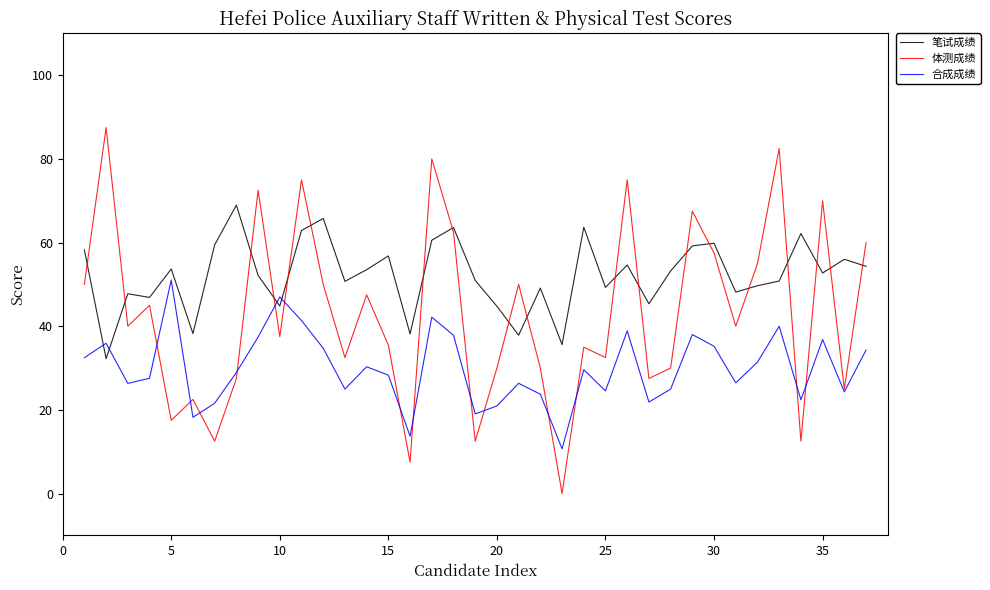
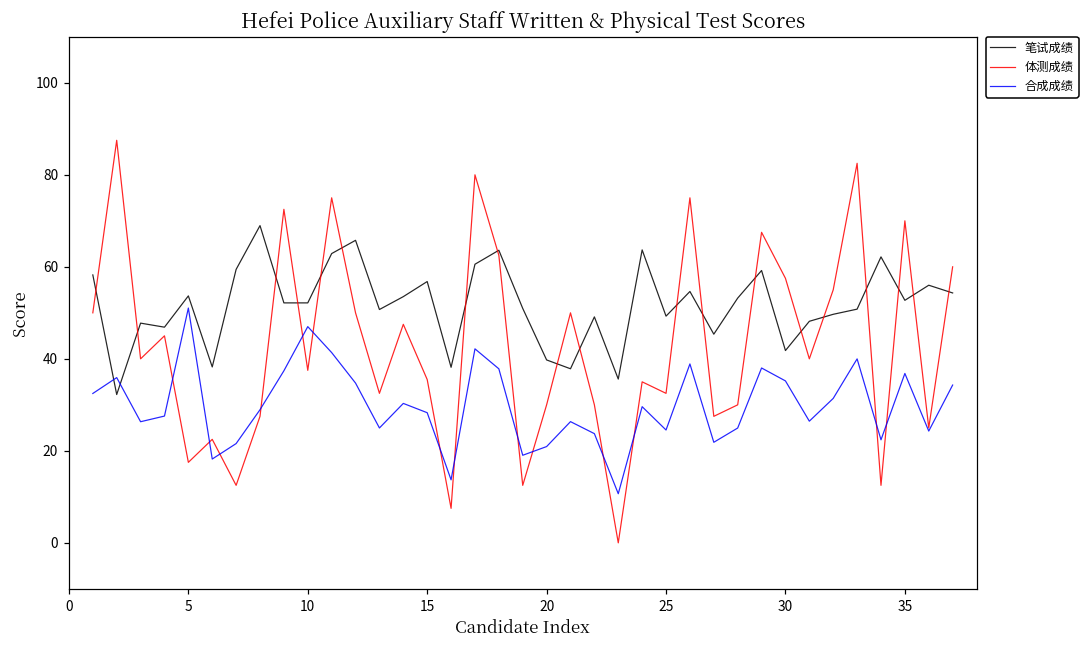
  {
    "笔试成绩": {
      "5": 54,
-     "10": 45,
+     "10": 52,
      "15": 57,
-     "20": 45,
+     "20": 40,
      "25": 49,
-     "30": 60,
+     "30": 42,
      "35": 53
    },
    "体测成绩": {
      "5": 18,
      "10": 38,
      "15": 36,
      "20": 30,
      "25": 33,
      "30": 58,
      "35": 70
    },
    "合成成绩": {
      "5": 51,
      "10": 47,
      "15": 28,
      "20": 21,
      "25": 25,
      "30": 35,
      "35": 37
    }
  }
